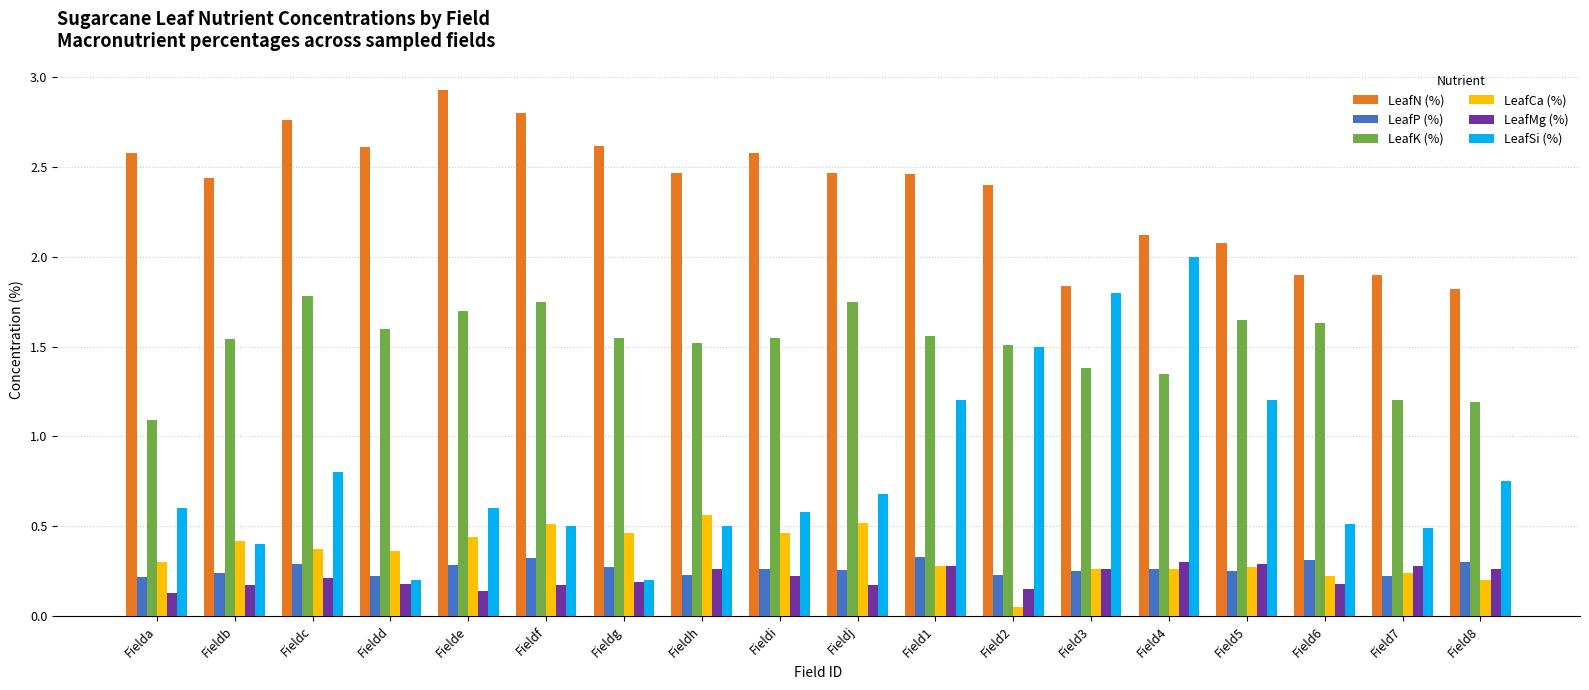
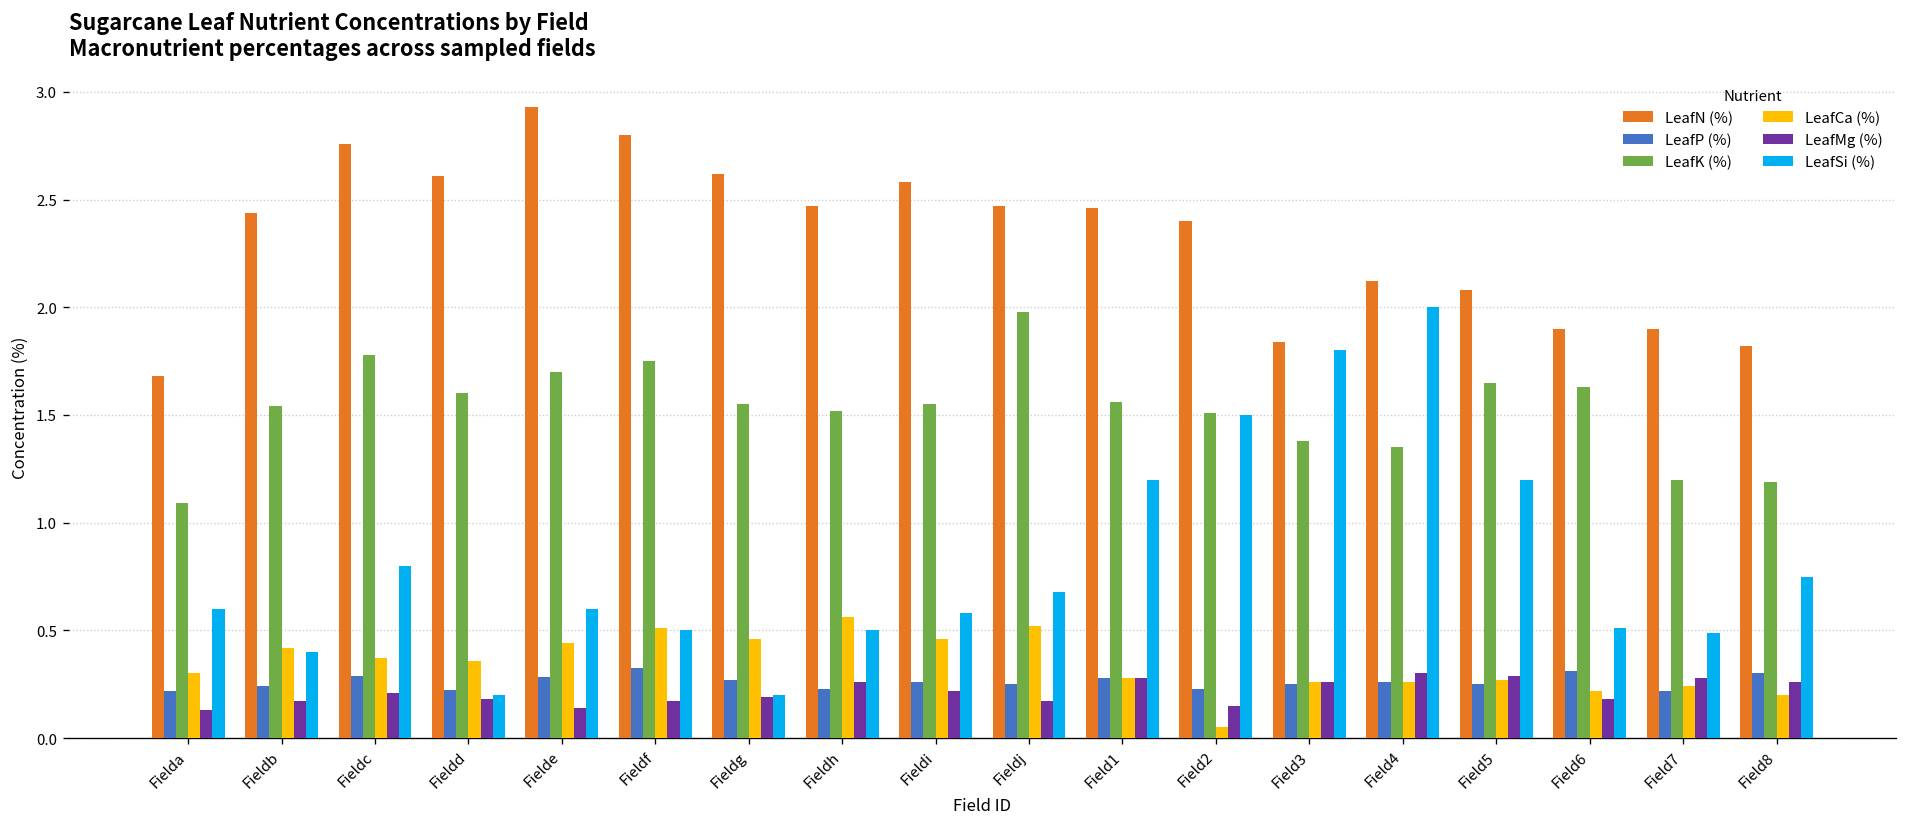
  {
    "LeafN (%)": {
-     "Fielda": 2.58,
+     "Fielda": 1.68,
      "Fieldb": 2.44,
      "Fieldc": 2.76,
      "Fieldd": 2.61,
      "Fielde": 2.93,
      "Fieldf": 2.80,
      "Fieldg": 2.62,
      "Fieldh": 2.47,
      "Fieldi": 2.58,
      "Fieldj": 2.47,
      "Field1": 2.46,
      "Field2": 2.40,
      "Field3": 1.84,
      "Field4": 2.12,
      "Field5": 2.08,
      "Field6": 1.90,
      "Field7": 1.90,
      "Field8": 1.82
    },
    "LeafP (%)": {
      "Fielda": 0.22,
      "Fieldb": 0.24,
      "Fieldc": 0.29,
      "Fieldd": 0.22,
      "Fielde": 0.28,
      "Fieldf": 0.33,
      "Fieldg": 0.27,
      "Fieldh": 0.23,
      "Fieldi": 0.26,
      "Fieldj": 0.25,
-     "Field1": 0.33,
+     "Field1": 0.28,
      "Field2": 0.23,
      "Field3": 0.25,
      "Field4": 0.26,
      "Field5": 0.25,
      "Field6": 0.31,
      "Field7": 0.22,
      "Field8": 0.30
    },
    "LeafK (%)": {
      "Fielda": 1.09,
      "Fieldb": 1.54,
      "Fieldc": 1.78,
      "Fieldd": 1.60,
      "Fielde": 1.70,
      "Fieldf": 1.75,
      "Fieldg": 1.55,
      "Fieldh": 1.52,
      "Fieldi": 1.55,
-     "Fieldj": 1.75,
+     "Fieldj": 1.98,
      "Field1": 1.56,
      "Field2": 1.51,
      "Field3": 1.38,
      "Field4": 1.35,
      "Field5": 1.65,
      "Field6": 1.63,
      "Field7": 1.20,
      "Field8": 1.19
    },
    "LeafCa (%)": {
      "Fielda": 0.30,
      "Fieldb": 0.42,
      "Fieldc": 0.37,
      "Fieldd": 0.36,
      "Fielde": 0.44,
      "Fieldf": 0.51,
      "Fieldg": 0.46,
      "Fieldh": 0.56,
      "Fieldi": 0.46,
      "Fieldj": 0.52,
      "Field1": 0.28,
      "Field2": 0.05,
      "Field3": 0.26,
      "Field4": 0.26,
      "Field5": 0.27,
      "Field6": 0.22,
      "Field7": 0.24,
      "Field8": 0.20
    },
    "LeafMg (%)": {
      "Fielda": 0.13,
      "Fieldb": 0.17,
      "Fieldc": 0.21,
      "Fieldd": 0.18,
      "Fielde": 0.14,
      "Fieldf": 0.17,
      "Fieldg": 0.19,
      "Fieldh": 0.26,
      "Fieldi": 0.22,
      "Fieldj": 0.17,
      "Field1": 0.28,
      "Field2": 0.15,
      "Field3": 0.26,
      "Field4": 0.30,
      "Field5": 0.29,
      "Field6": 0.18,
      "Field7": 0.28,
      "Field8": 0.26
    },
    "LeafSi (%)": {
      "Fielda": 0.60,
      "Fieldb": 0.40,
      "Fieldc": 0.80,
      "Fieldd": 0.20,
      "Fielde": 0.60,
      "Fieldf": 0.50,
      "Fieldg": 0.20,
      "Fieldh": 0.50,
      "Fieldi": 0.58,
      "Fieldj": 0.68,
      "Field1": 1.20,
      "Field2": 1.50,
      "Field3": 1.80,
      "Field4": 2.00,
      "Field5": 1.20,
      "Field6": 0.51,
      "Field7": 0.49,
      "Field8": 0.75
    }
  }
